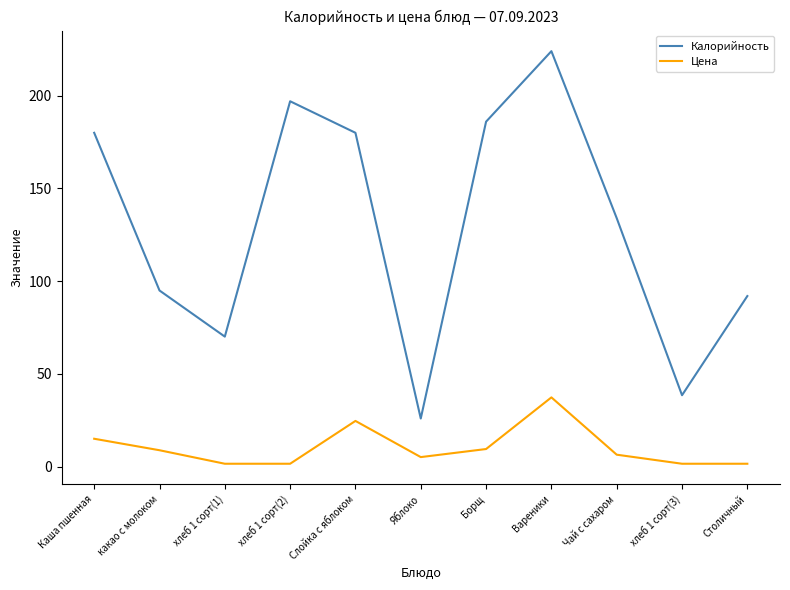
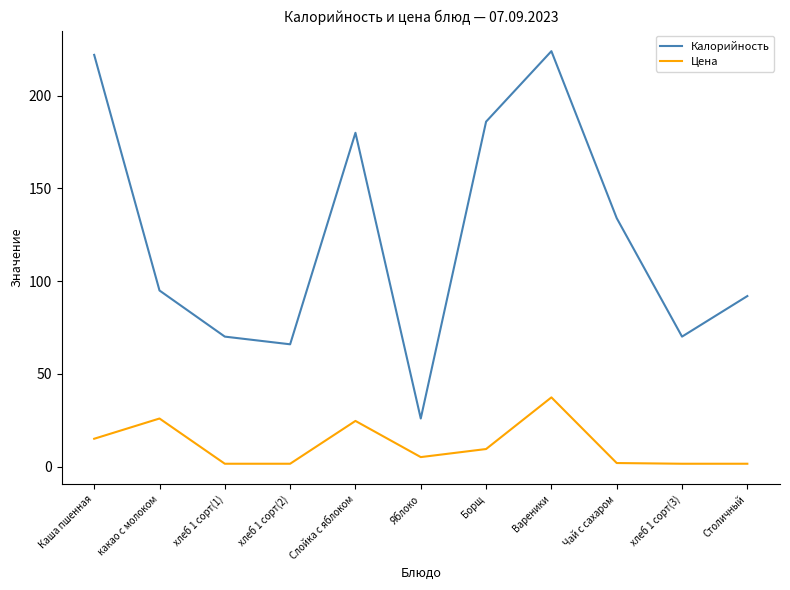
  {
    "Калорийность": {
-     "Каша пшенная": 180,
+     "Каша пшенная": 222,
      "какао с молоком": 95,
      "хлеб 1 сорт(1)": 70,
-     "хлеб 1 сорт(2)": 197,
+     "хлеб 1 сорт(2)": 66,
      "Слойка с яблоком": 180,
      "Яблоко": 26,
      "Борщ": 186,
      "Вареники": 224,
      "Чай с сахаром": 134,
-     "хлеб 1 сорт(3)": 39,
+     "хлеб 1 сорт(3)": 70,
      "Столичный": 92
    },
    "Цена": {
      "Каша пшенная": 15,
-     "какао с молоком": 9,
+     "какао с молоком": 26,
      "хлеб 1 сорт(1)": 2,
      "хлеб 1 сорт(2)": 2,
      "Слойка с яблоком": 25,
      "Яблоко": 5,
      "Борщ": 10,
      "Вареники": 37,
-     "Чай с сахаром": 7,
+     "Чай с сахаром": 2,
      "хлеб 1 сорт(3)": 2,
      "Столичный": 2
    }
  }
